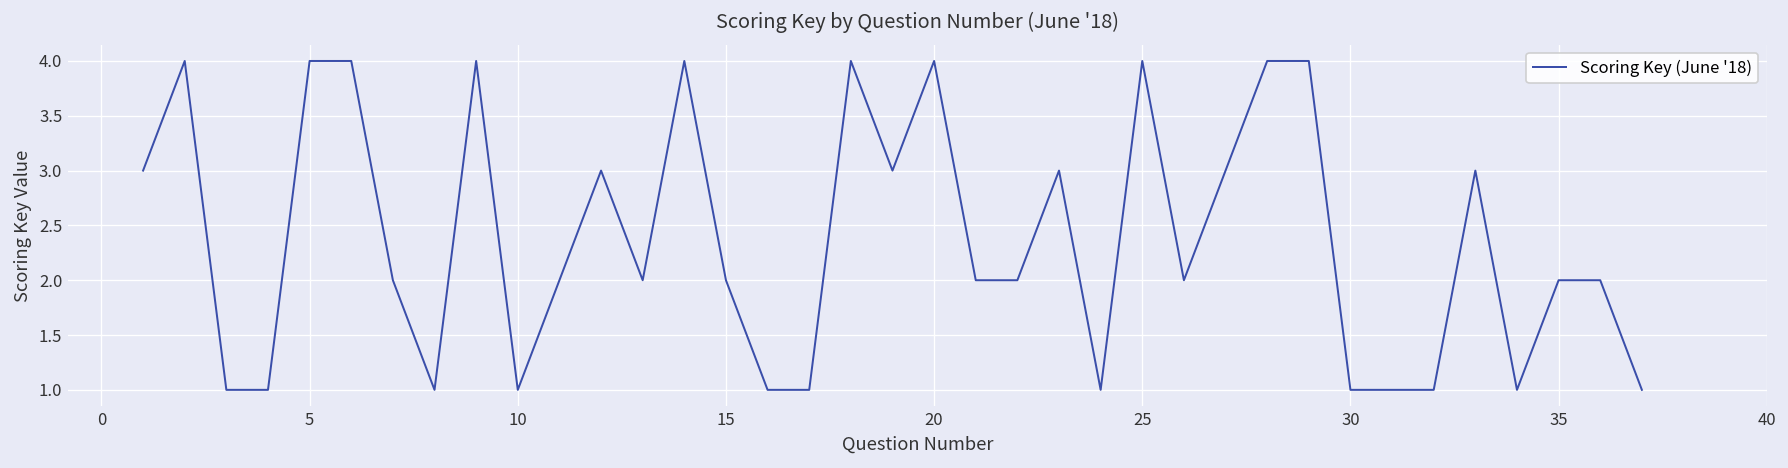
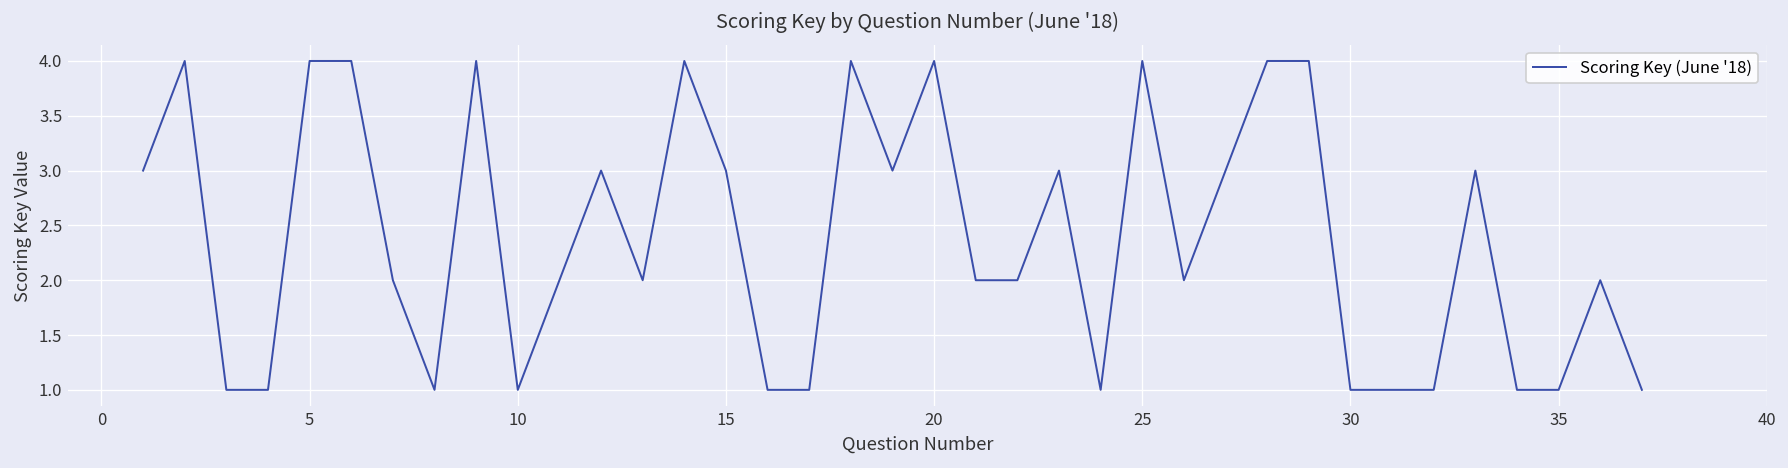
  {
    "5": 4,
    "10": 1,
-   "15": 2,
+   "15": 3,
    "20": 4,
    "25": 4,
    "30": 1,
-   "35": 2
+   "35": 1
  }
